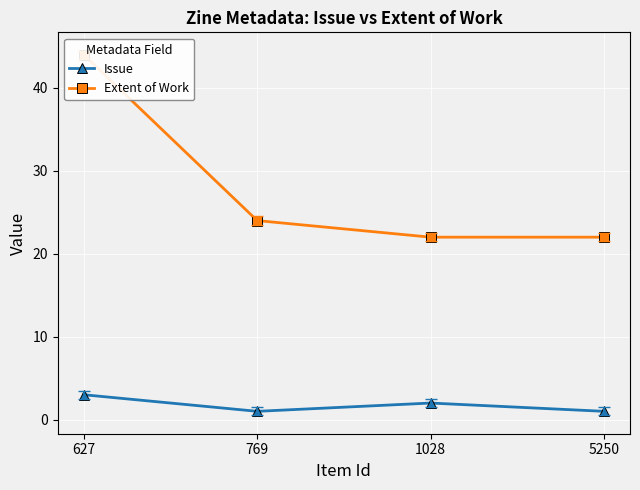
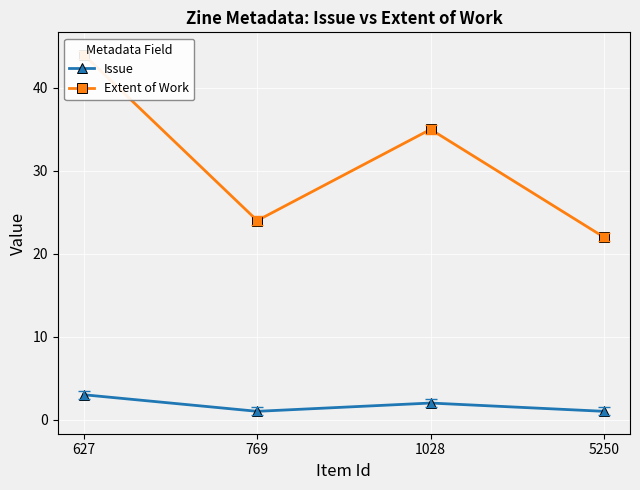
  {
    "Extent of Work": {
      "769": 24,
-     "1028": 22,
+     "1028": 35,
      "5250": 22
    }
  }
